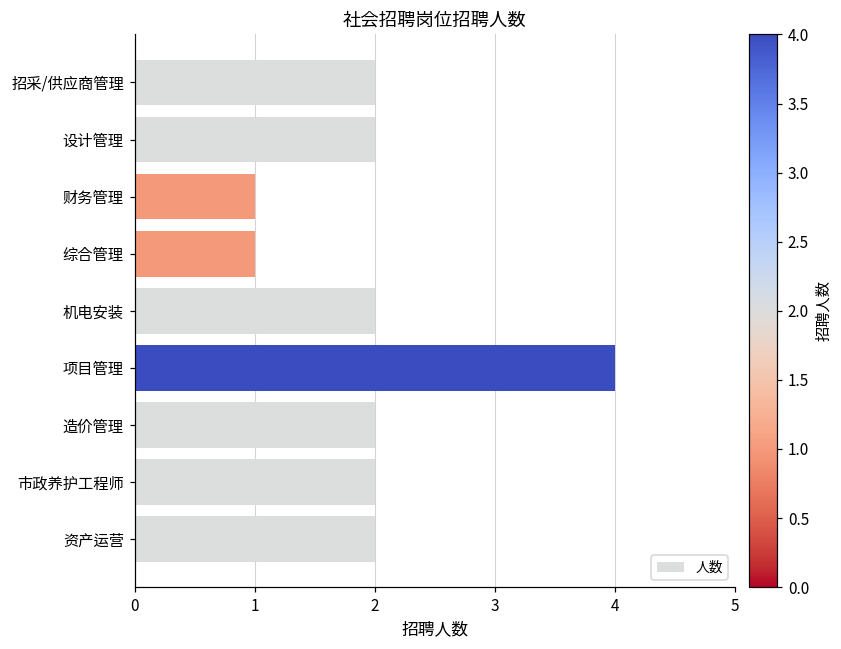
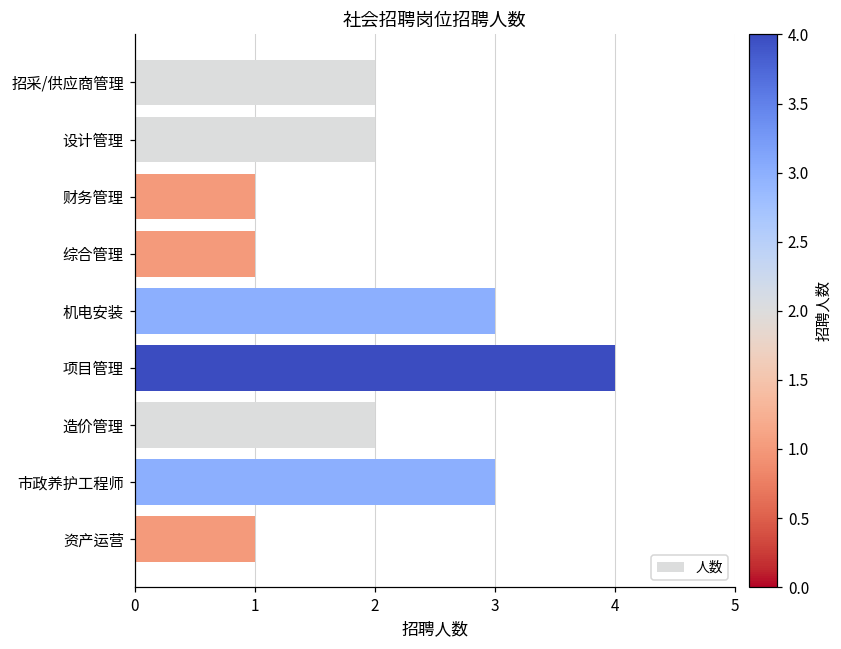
  {
    "招采/供应商管理": 2,
    "设计管理": 2,
    "财务管理": 1,
    "综合管理": 1,
-   "机电安装": 2,
+   "机电安装": 3,
    "项目管理": 4,
    "造价管理": 2,
-   "市政养护工程师": 2,
-   "资产运营": 2
+   "市政养护工程师": 3,
+   "资产运营": 1
  }
